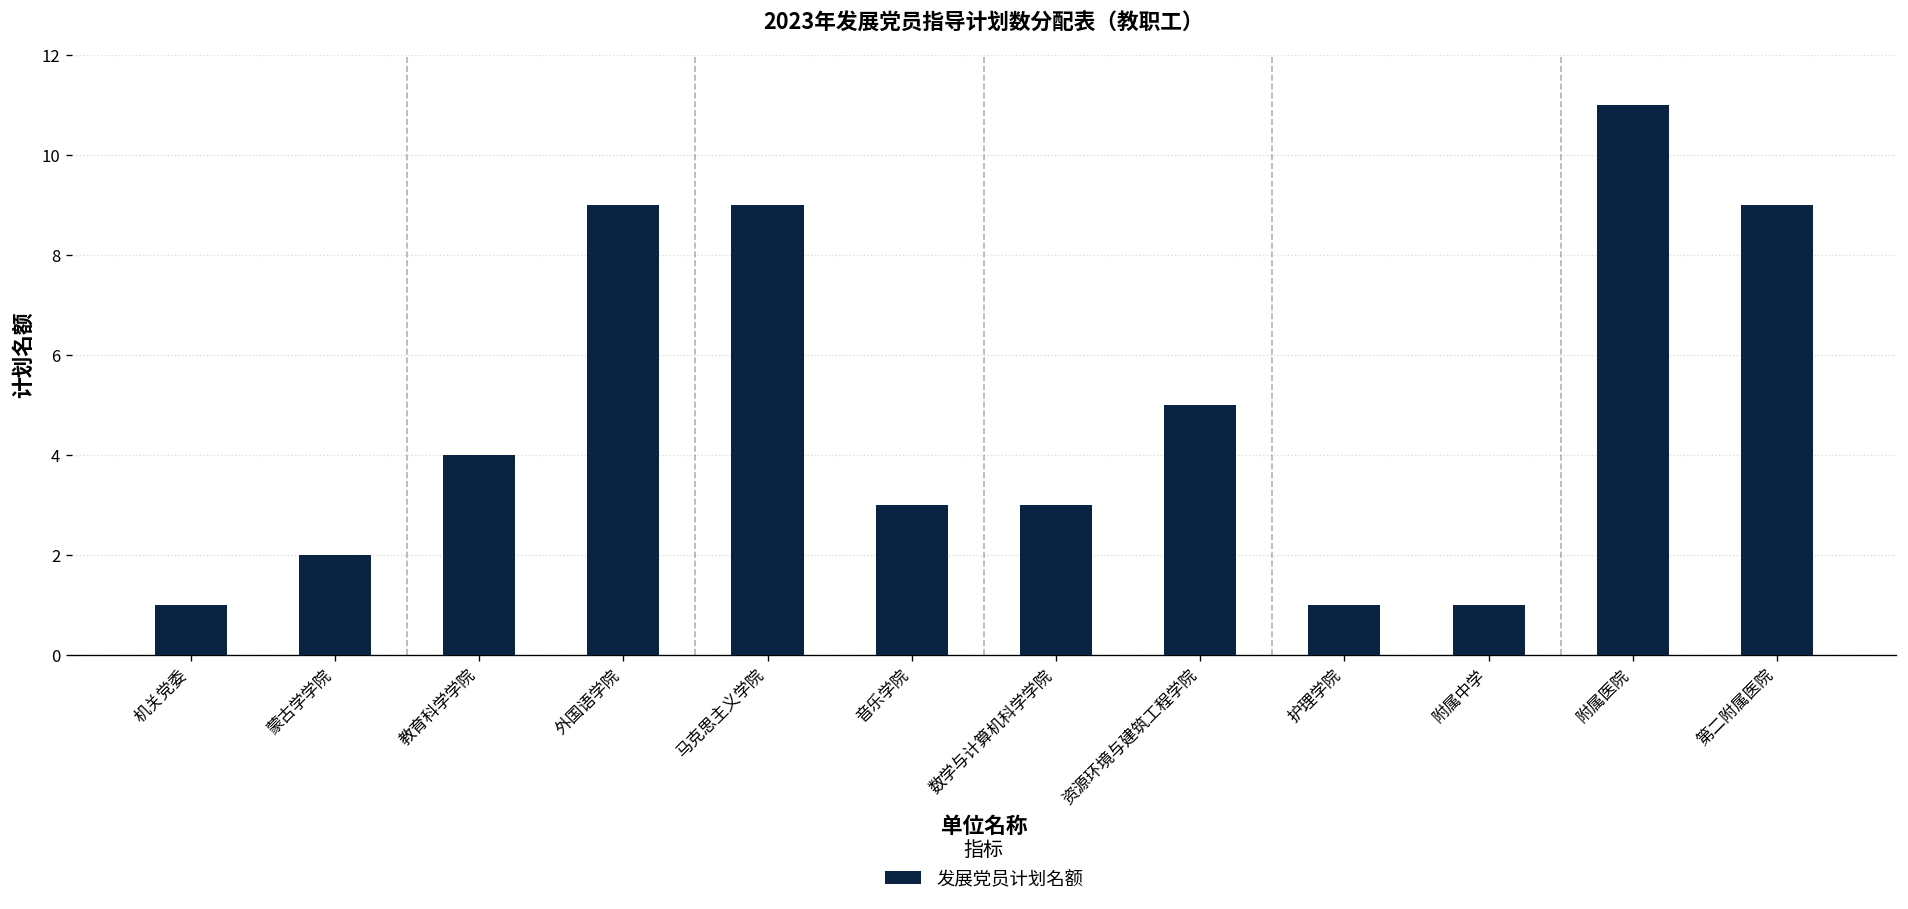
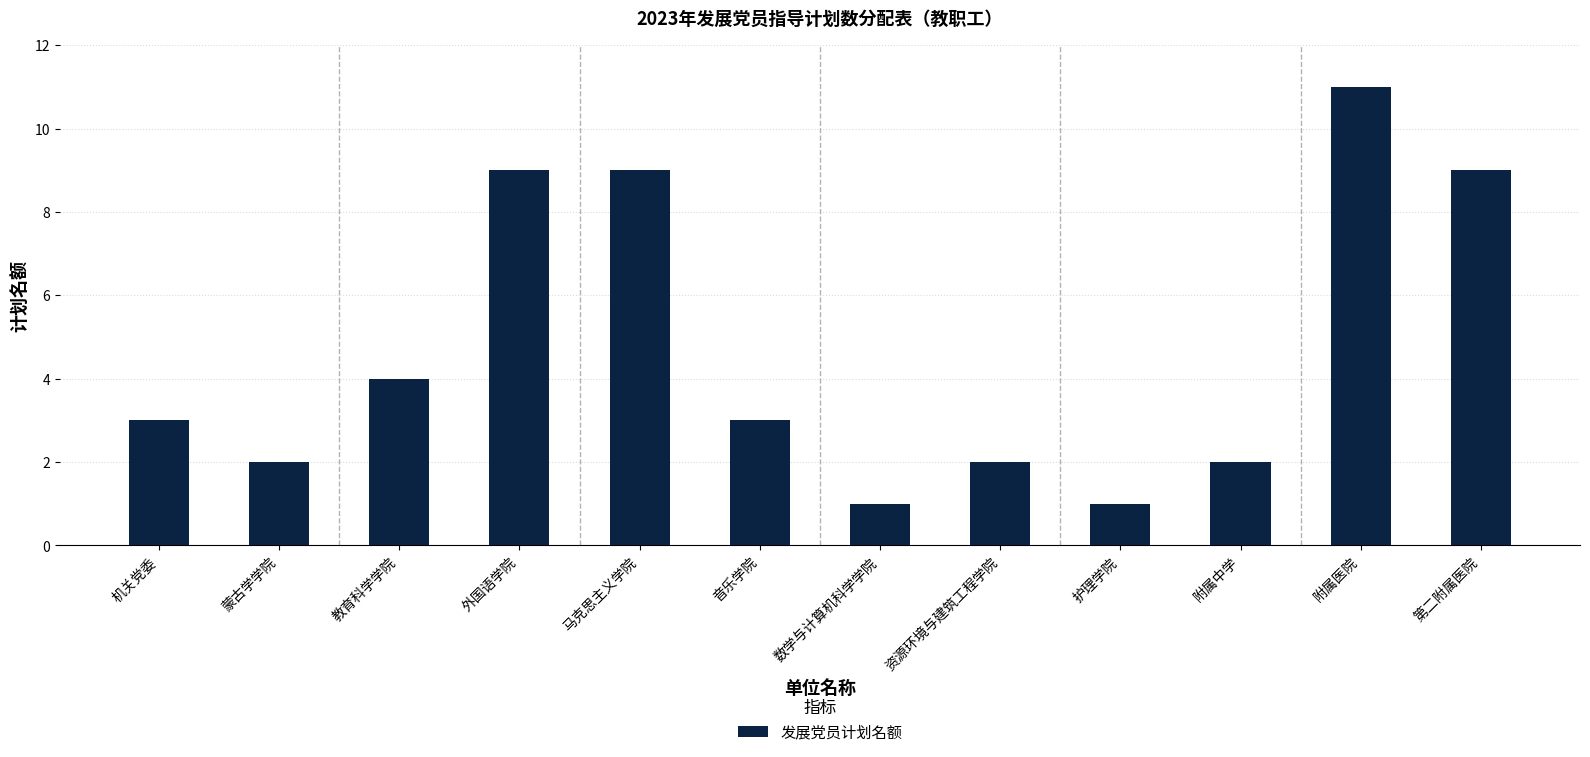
  {
-   "机关党委": 1,
+   "机关党委": 3,
    "蒙古学学院": 2,
    "教育科学学院": 4,
    "外国语学院": 9,
    "马克思主义学院": 9,
    "音乐学院": 3,
-   "数学与计算机科学学院": 3,
-   "资源环境与建筑工程学院": 5,
+   "数学与计算机科学学院": 1,
+   "资源环境与建筑工程学院": 2,
    "护理学院": 1,
-   "附属中学": 1,
+   "附属中学": 2,
    "附属医院": 11,
    "第二附属医院": 9
  }
